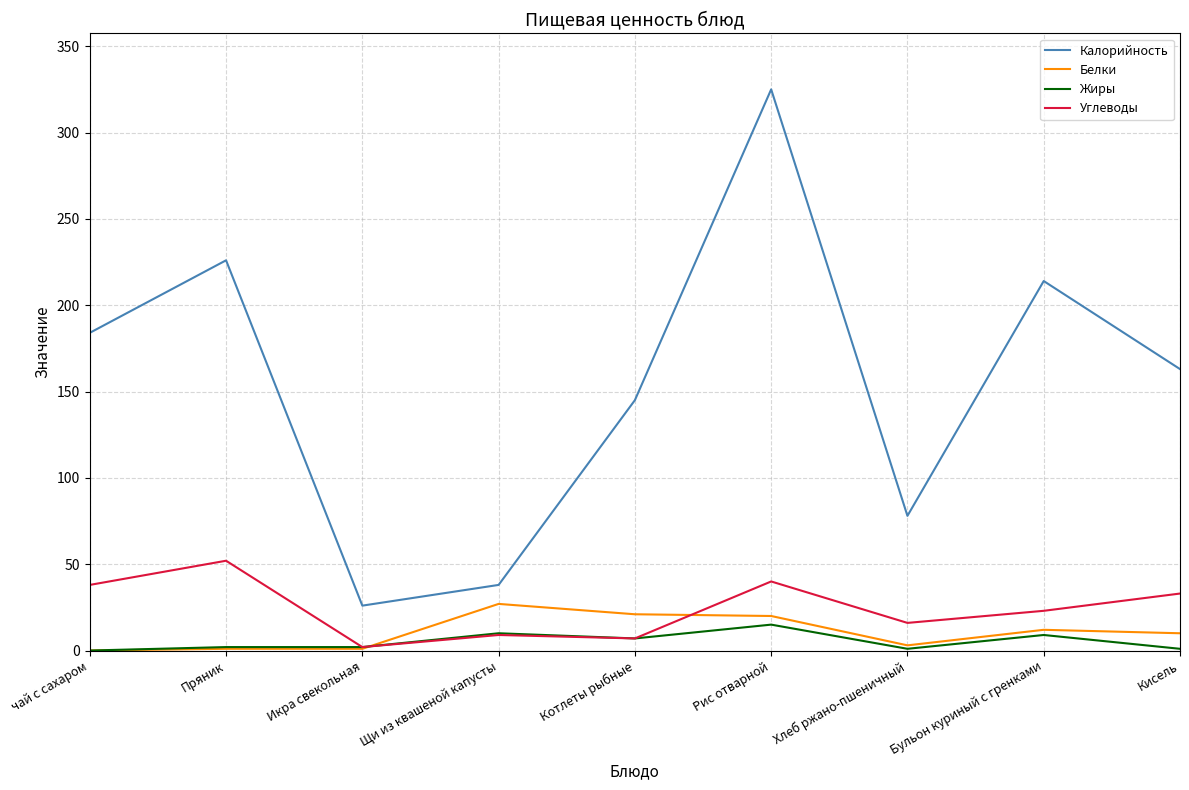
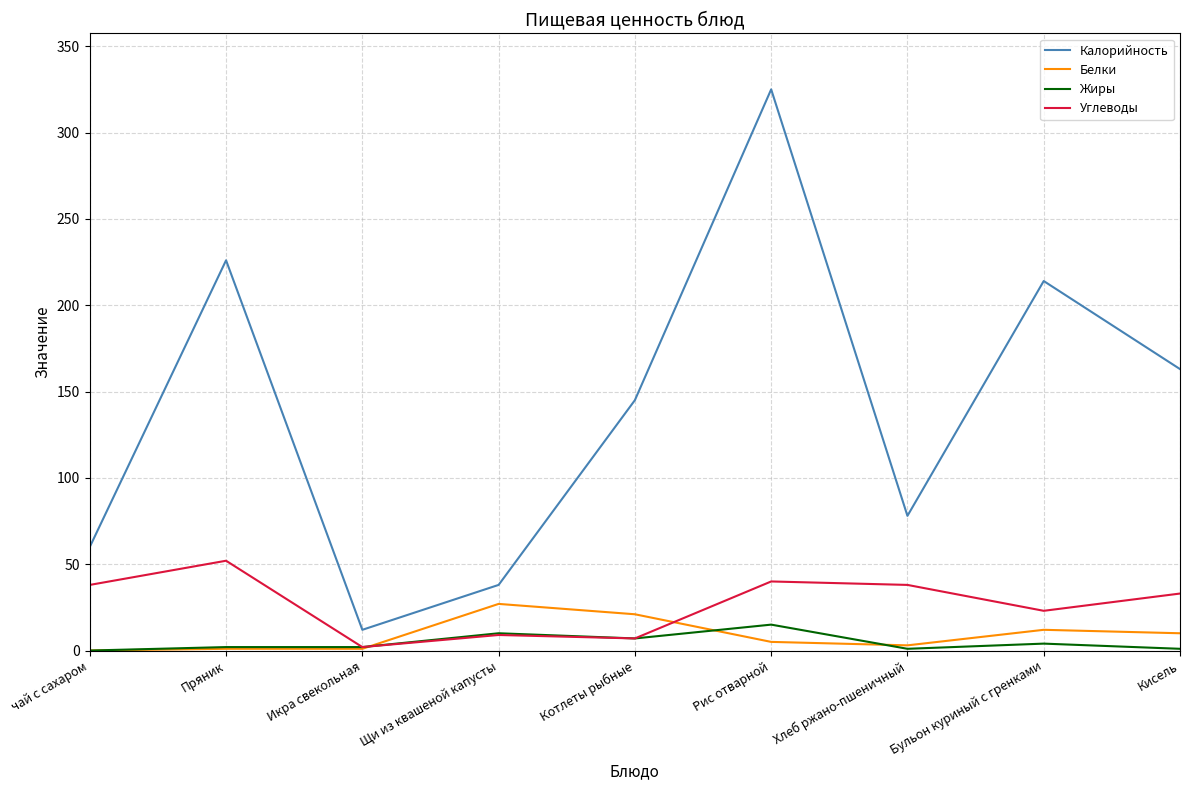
  {
    "Калорийность": {
-     "чай с сахаром": 184,
+     "чай с сахаром": 60,
      "Пряник": 226,
-     "Икра свекольная": 26,
+     "Икра свекольная": 12,
      "Щи из квашеной капусты": 38,
      "Котлеты рыбные": 145,
      "Рис отварной": 325,
      "Хлеб ржано-пшеничный": 78,
      "Бульон куриный с гренками": 214,
      "Кисель": 163
    },
    "Белки": {
      "Щи из квашеной капусты": 27,
      "Котлеты рыбные": 21,
-     "Рис отварной": 20,
+     "Рис отварной": 5,
      "Хлеб ржано-пшеничный": 3,
      "Бульон куриный с гренками": 12,
      "Кисель": 10
    },
    "Жиры": {
      "Рис отварной": 15,
      "Хлеб ржано-пшеничный": 1,
-     "Бульон куриный с гренками": 9,
+     "Бульон куриный с гренками": 4,
      "Кисель": 1
    },
    "Углеводы": {
      "чай с сахаром": 38,
      "Пряник": 52,
      "Рис отварной": 40,
-     "Хлеб ржано-пшеничный": 16,
+     "Хлеб ржано-пшеничный": 38,
      "Бульон куриный с гренками": 23,
      "Кисель": 33
    }
  }
